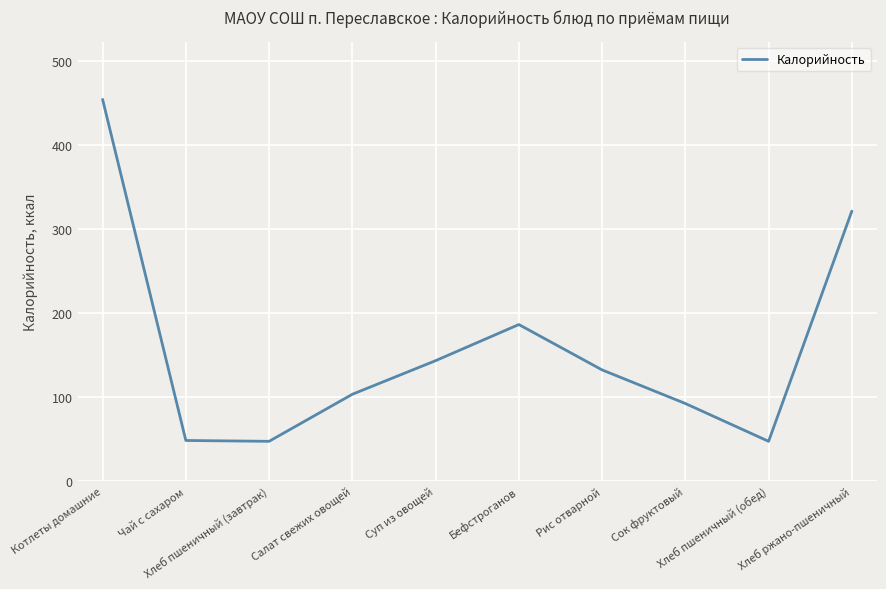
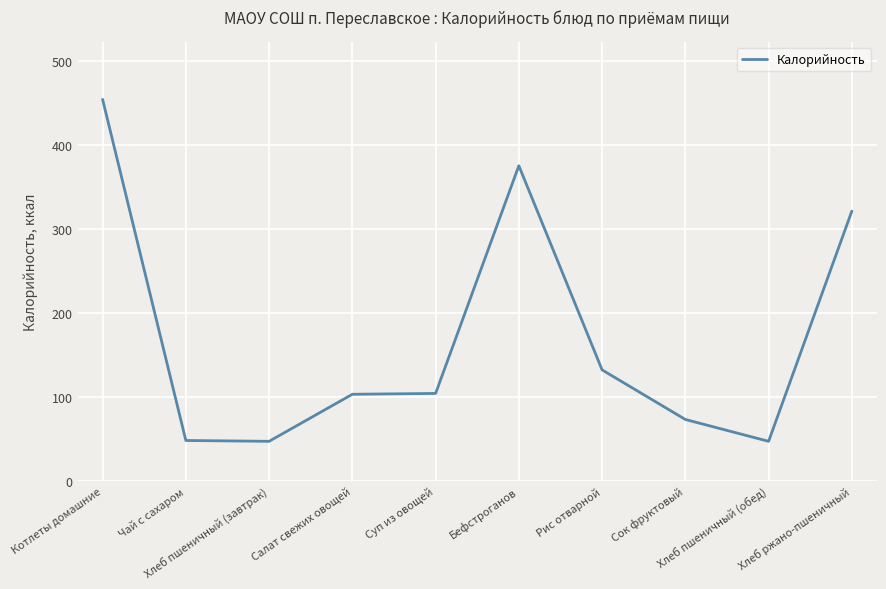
  {
    "Котлеты домашние": 450,
    "Чай с сахаром": 50,
    "Хлеб пшеничный (завтрак)": 50,
    "Салат свежих овощей": 100,
-   "Суп из овощей": 140,
-   "Бефстроганов": 190,
+   "Суп из овощей": 100,
+   "Бефстроганов": 380,
    "Рис отварной": 130,
-   "Сок фруктовый": 90,
+   "Сок фруктовый": 70,
    "Хлеб пшеничный (обед)": 50,
    "Хлеб ржано-пшеничный": 320
  }
